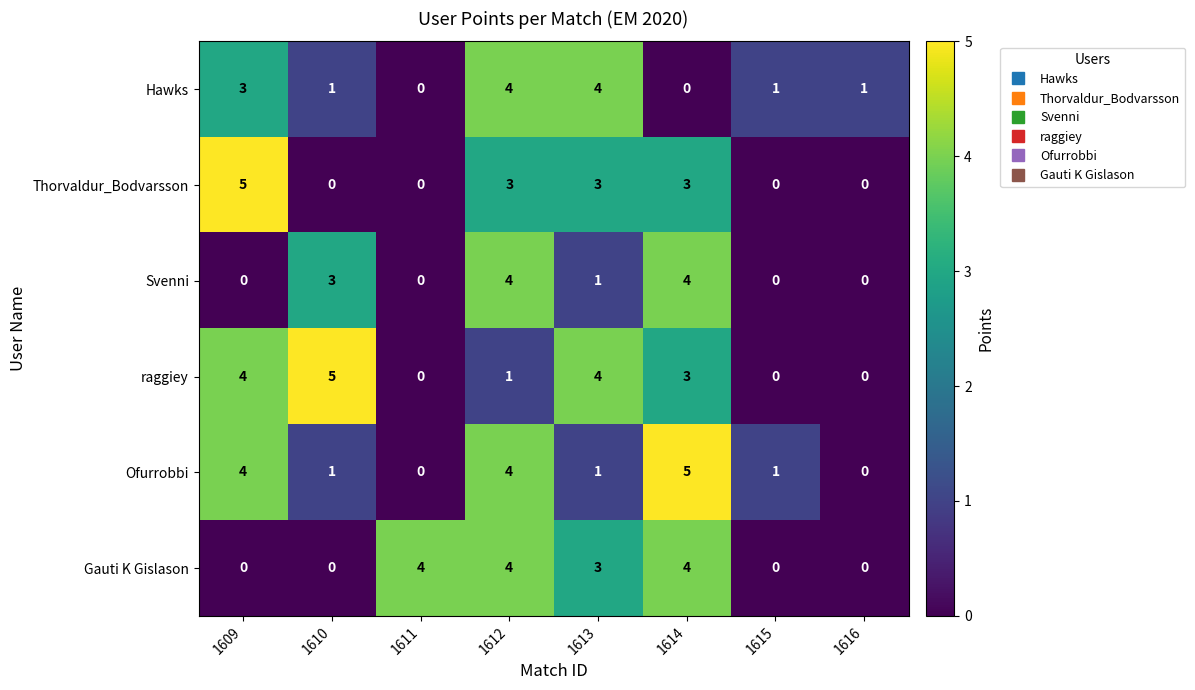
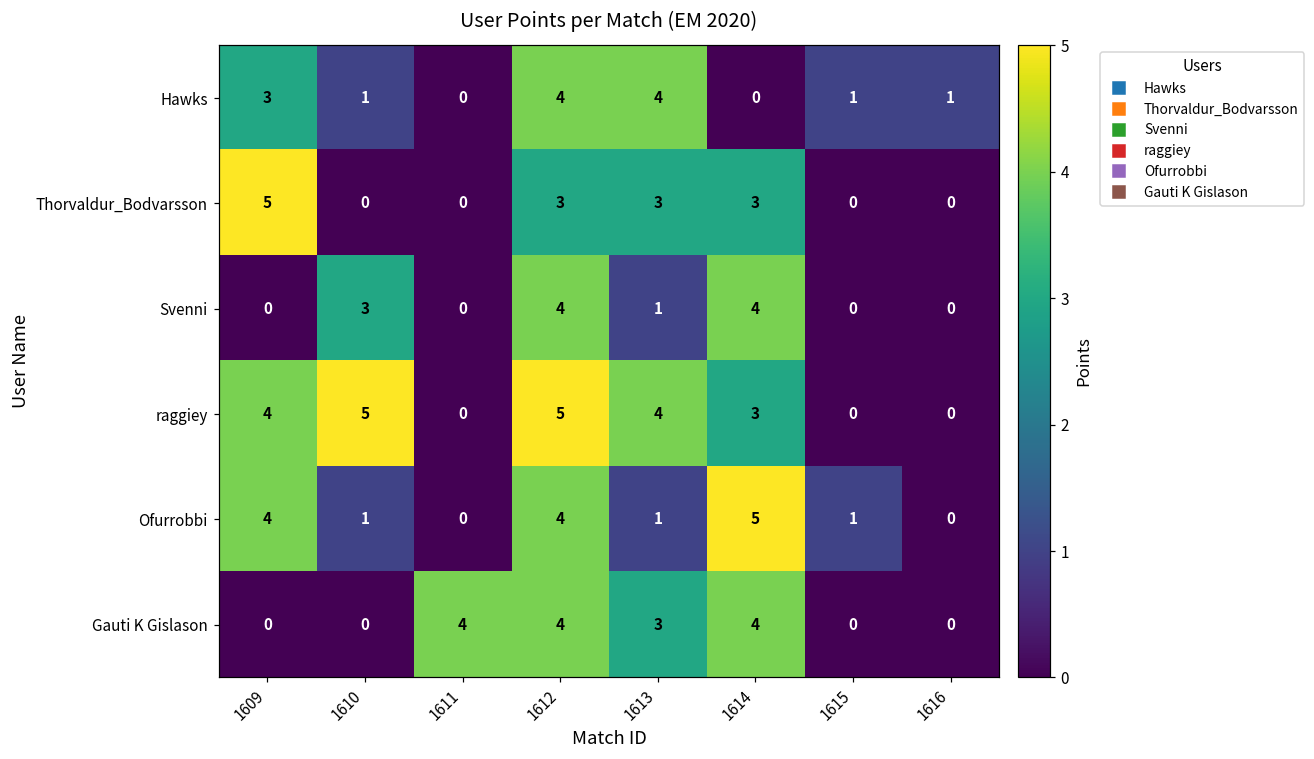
  {
    "Hawks": {
      "1609": 3,
      "1610": 1,
      "1611": 0,
      "1612": 4,
      "1613": 4,
      "1614": 0,
      "1615": 1,
      "1616": 1
    },
    "Thorvaldur_Bodvarsson": {
      "1609": 5,
      "1610": 0,
      "1611": 0,
      "1612": 3,
      "1613": 3,
      "1614": 3,
      "1615": 0,
      "1616": 0
    },
    "Svenni": {
      "1609": 0,
      "1610": 3,
      "1611": 0,
      "1612": 4,
      "1613": 1,
      "1614": 4,
      "1615": 0,
      "1616": 0
    },
    "raggiey": {
      "1609": 4,
      "1610": 5,
      "1611": 0,
-     "1612": 1,
+     "1612": 5,
      "1613": 4,
      "1614": 3,
      "1615": 0,
      "1616": 0
    },
    "Ofurrobbi": {
      "1609": 4,
      "1610": 1,
      "1611": 0,
      "1612": 4,
      "1613": 1,
      "1614": 5,
      "1615": 1,
      "1616": 0
    },
    "Gauti K Gislason": {
      "1609": 0,
      "1610": 0,
      "1611": 4,
      "1612": 4,
      "1613": 3,
      "1614": 4,
      "1615": 0,
      "1616": 0
    }
  }
